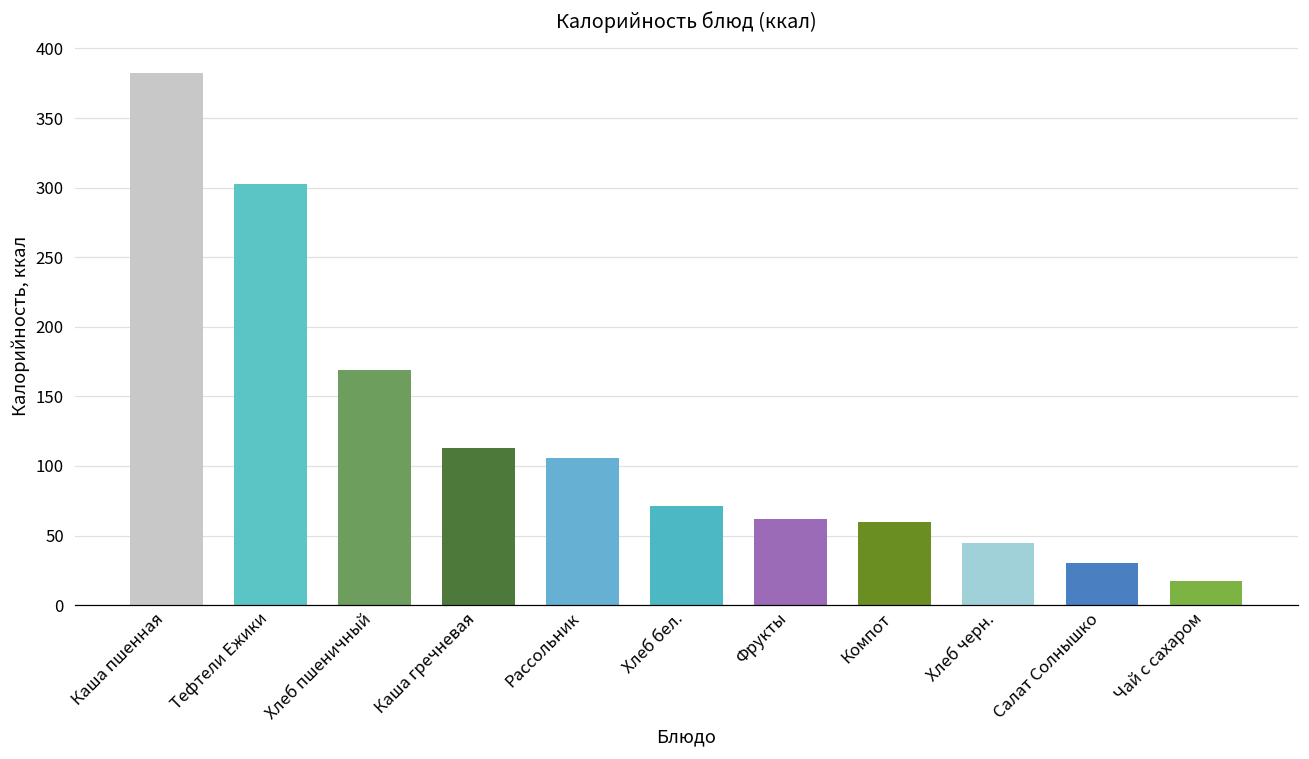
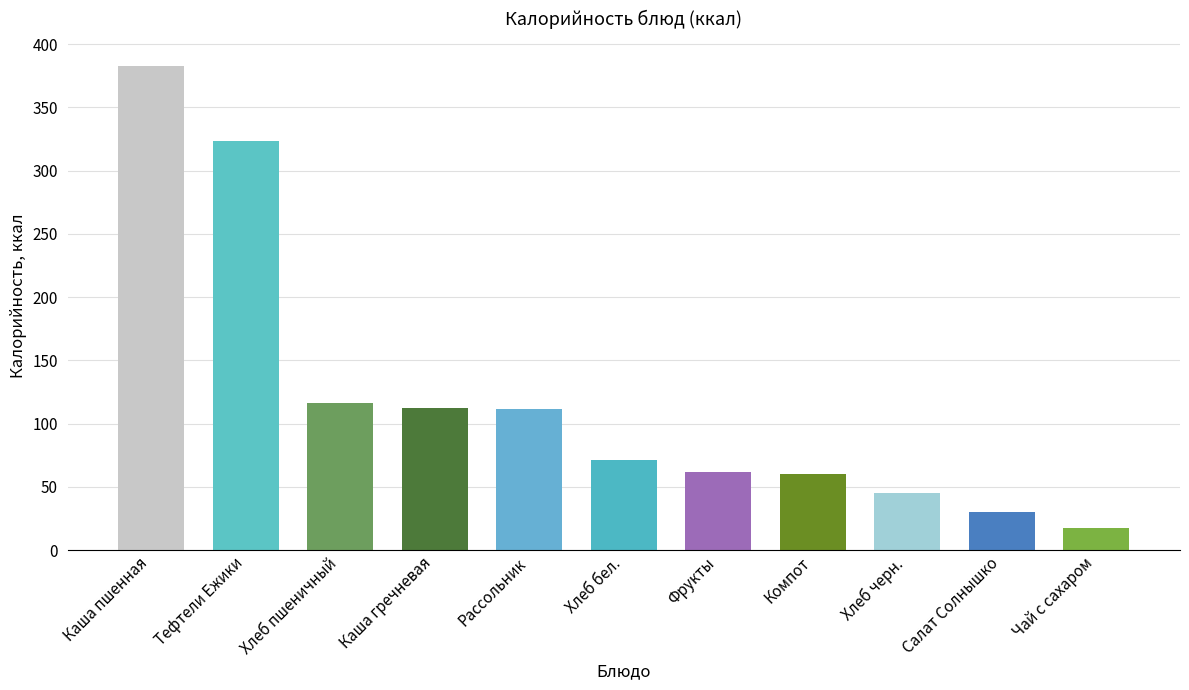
  {
    "Каша пшенная": 383,
-   "Тефтели Ежики": 302,
-   "Хлеб пшеничный": 169,
+   "Тефтели Ежики": 323,
+   "Хлеб пшеничный": 116,
    "Каша гречневая": 113,
-   "Рассольник": 106,
+   "Рассольник": 112,
    "Хлеб бел.": 71,
    "Фрукты": 62,
    "Компот": 60,
    "Хлеб черн.": 45,
    "Салат Солнышко": 30,
    "Чай с сахаром": 17
  }
